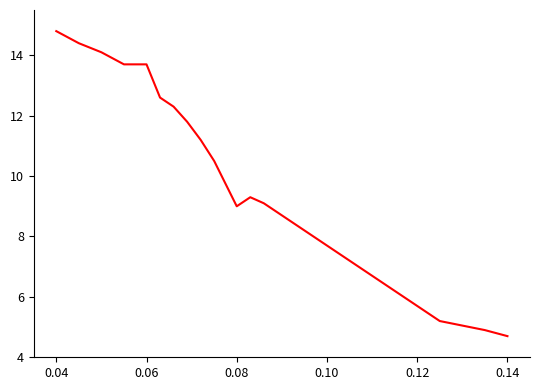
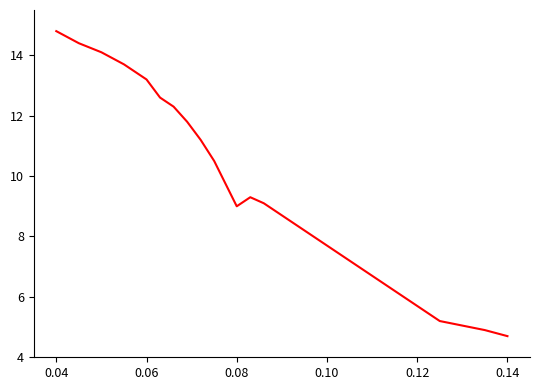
  {
    "0.04": 14.8,
-   "0.06": 13.7,
+   "0.06": 13.2,
    "0.08": 9.0,
    "0.14": 4.7
  }
